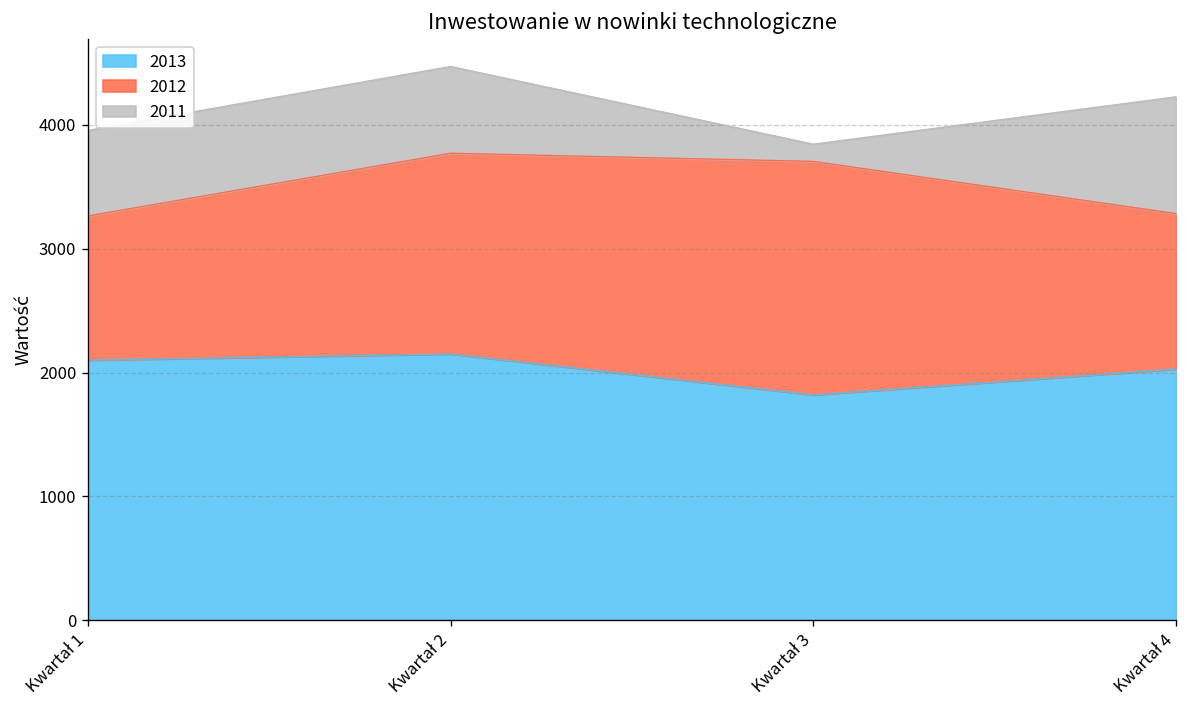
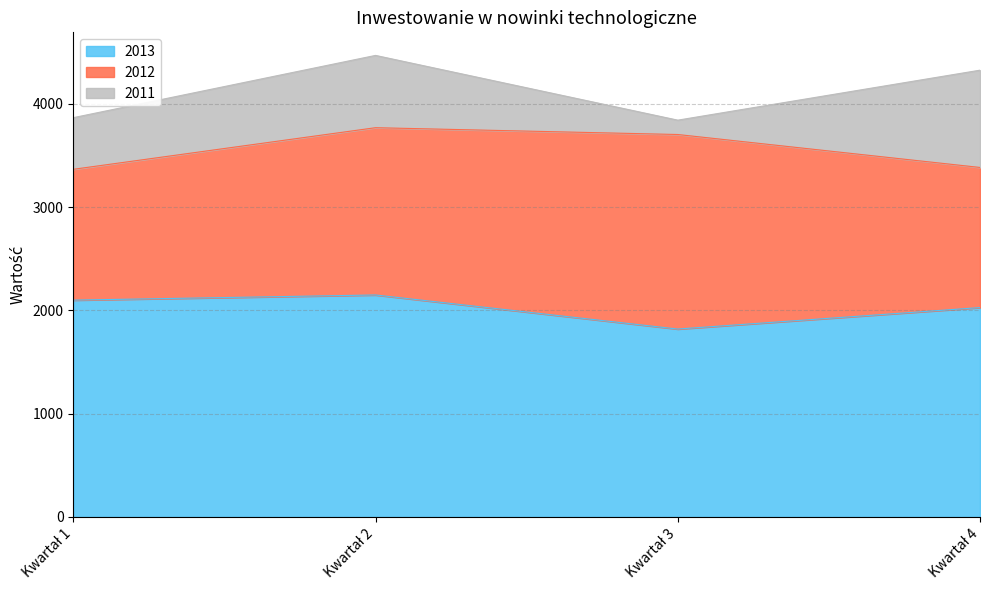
  {
    "2013": {
      "Kwartał 1": 2100,
      "Kwartał 2": 2150,
      "Kwartał 3": 1820,
      "Kwartał 4": 2030
    },
    "2012": {
-     "Kwartał 1": 1160,
+     "Kwartał 1": 1270,
      "Kwartał 2": 1620,
      "Kwartał 3": 1880,
-     "Kwartał 4": 1260
+     "Kwartał 4": 1360
    },
    "2011": {
-     "Kwartał 1": 690,
+     "Kwartał 1": 500,
      "Kwartał 2": 700,
      "Kwartał 3": 140,
      "Kwartał 4": 940
    }
  }
